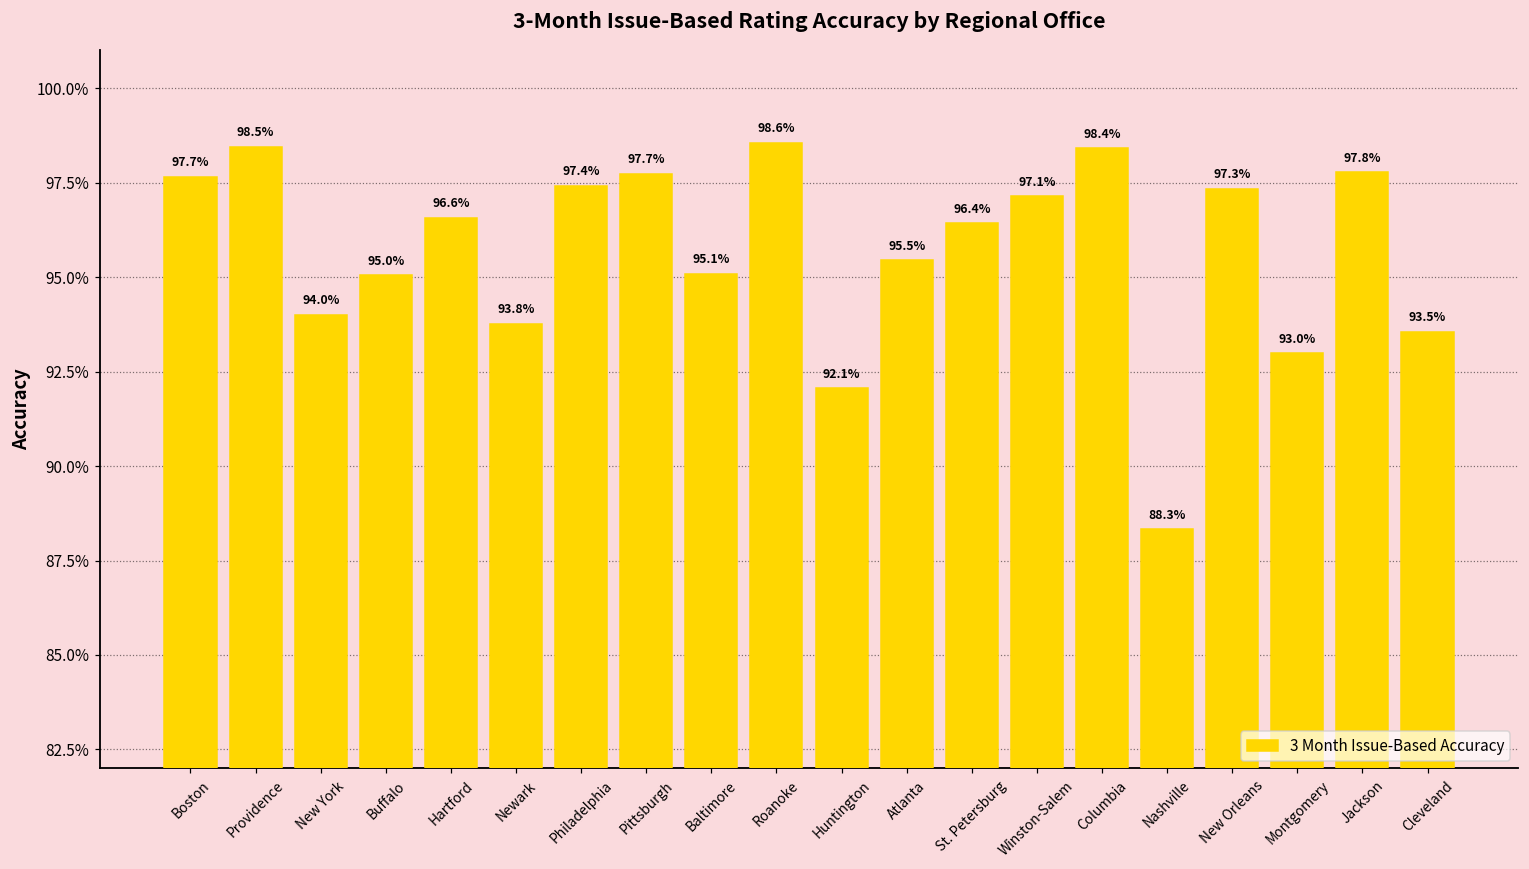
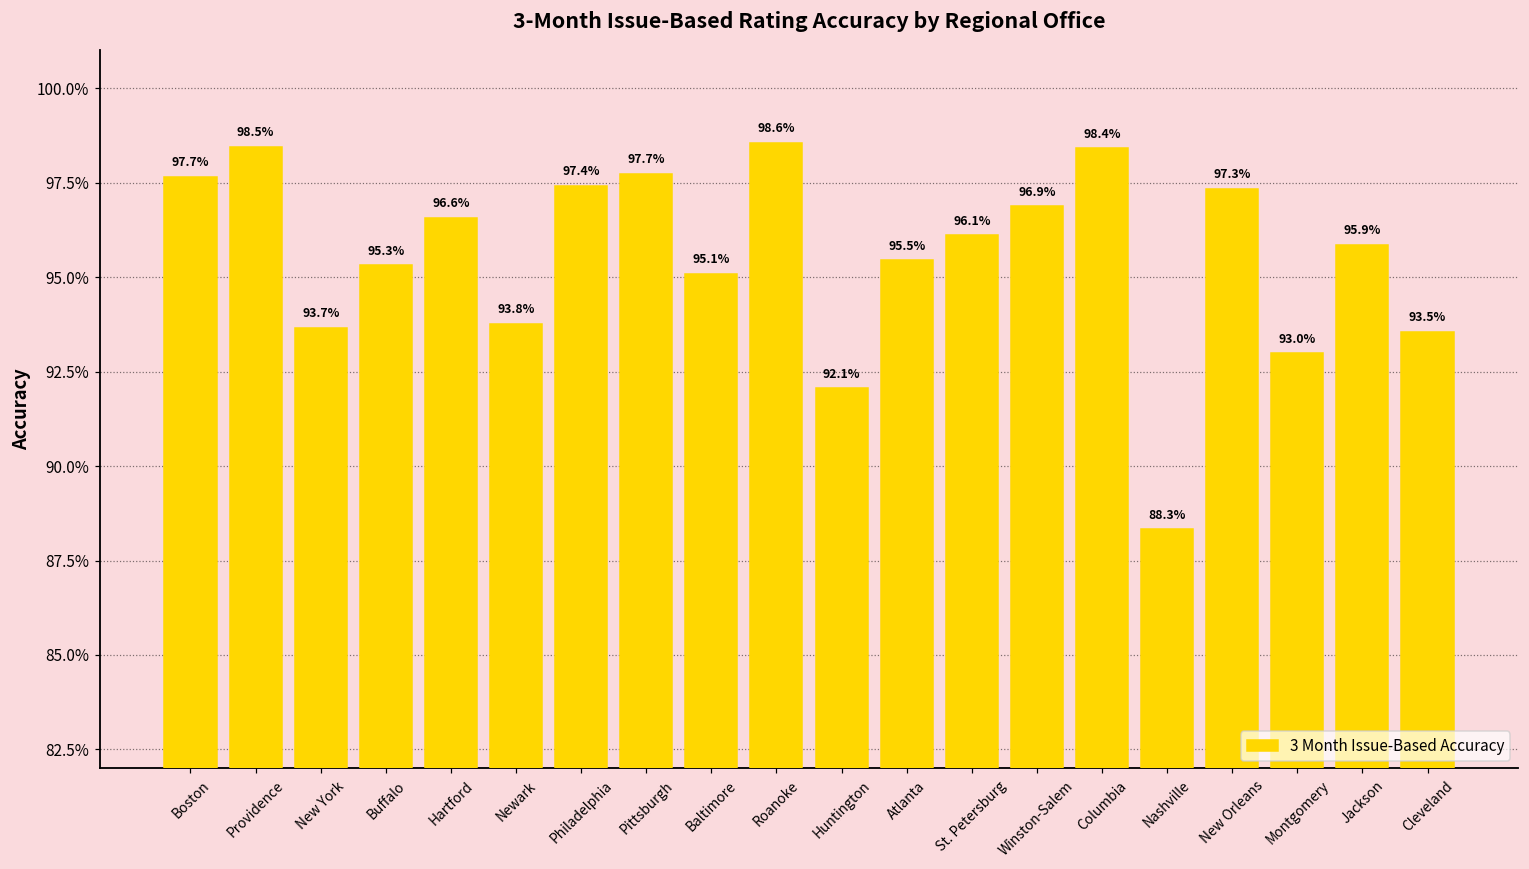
  {
    "Boston": "97.7%",
    "Providence": "98.5%",
-   "New York": "94.0%",
-   "Buffalo": "95.0%",
+   "New York": "93.7%",
+   "Buffalo": "95.3%",
    "Hartford": "96.6%",
    "Newark": "93.8%",
    "Philadelphia": "97.4%",
    "Pittsburgh": "97.7%",
    "Baltimore": "95.1%",
    "Roanoke": "98.6%",
    "Huntington": "92.1%",
    "Atlanta": "95.5%",
-   "St. Petersburg": "96.4%",
-   "Winston-Salem": "97.1%",
+   "St. Petersburg": "96.1%",
+   "Winston-Salem": "96.9%",
    "Columbia": "98.4%",
    "Nashville": "88.3%",
    "New Orleans": "97.3%",
    "Montgomery": "93.0%",
-   "Jackson": "97.8%",
+   "Jackson": "95.9%",
    "Cleveland": "93.5%"
  }
